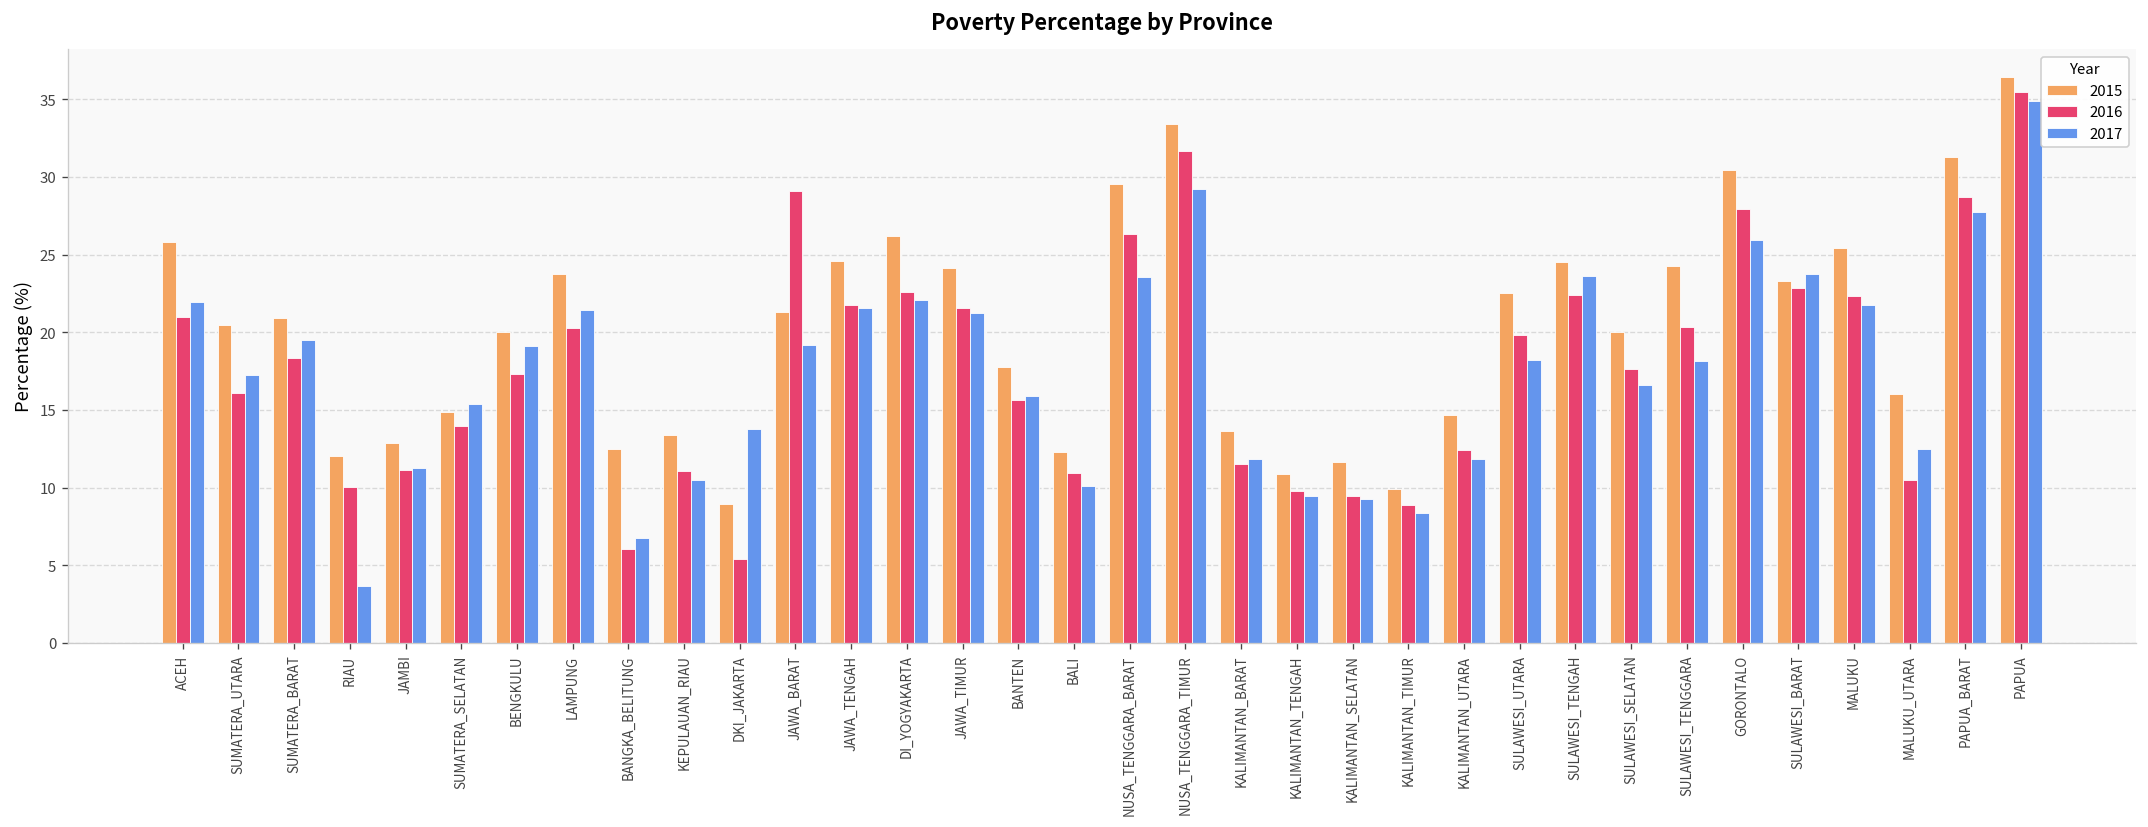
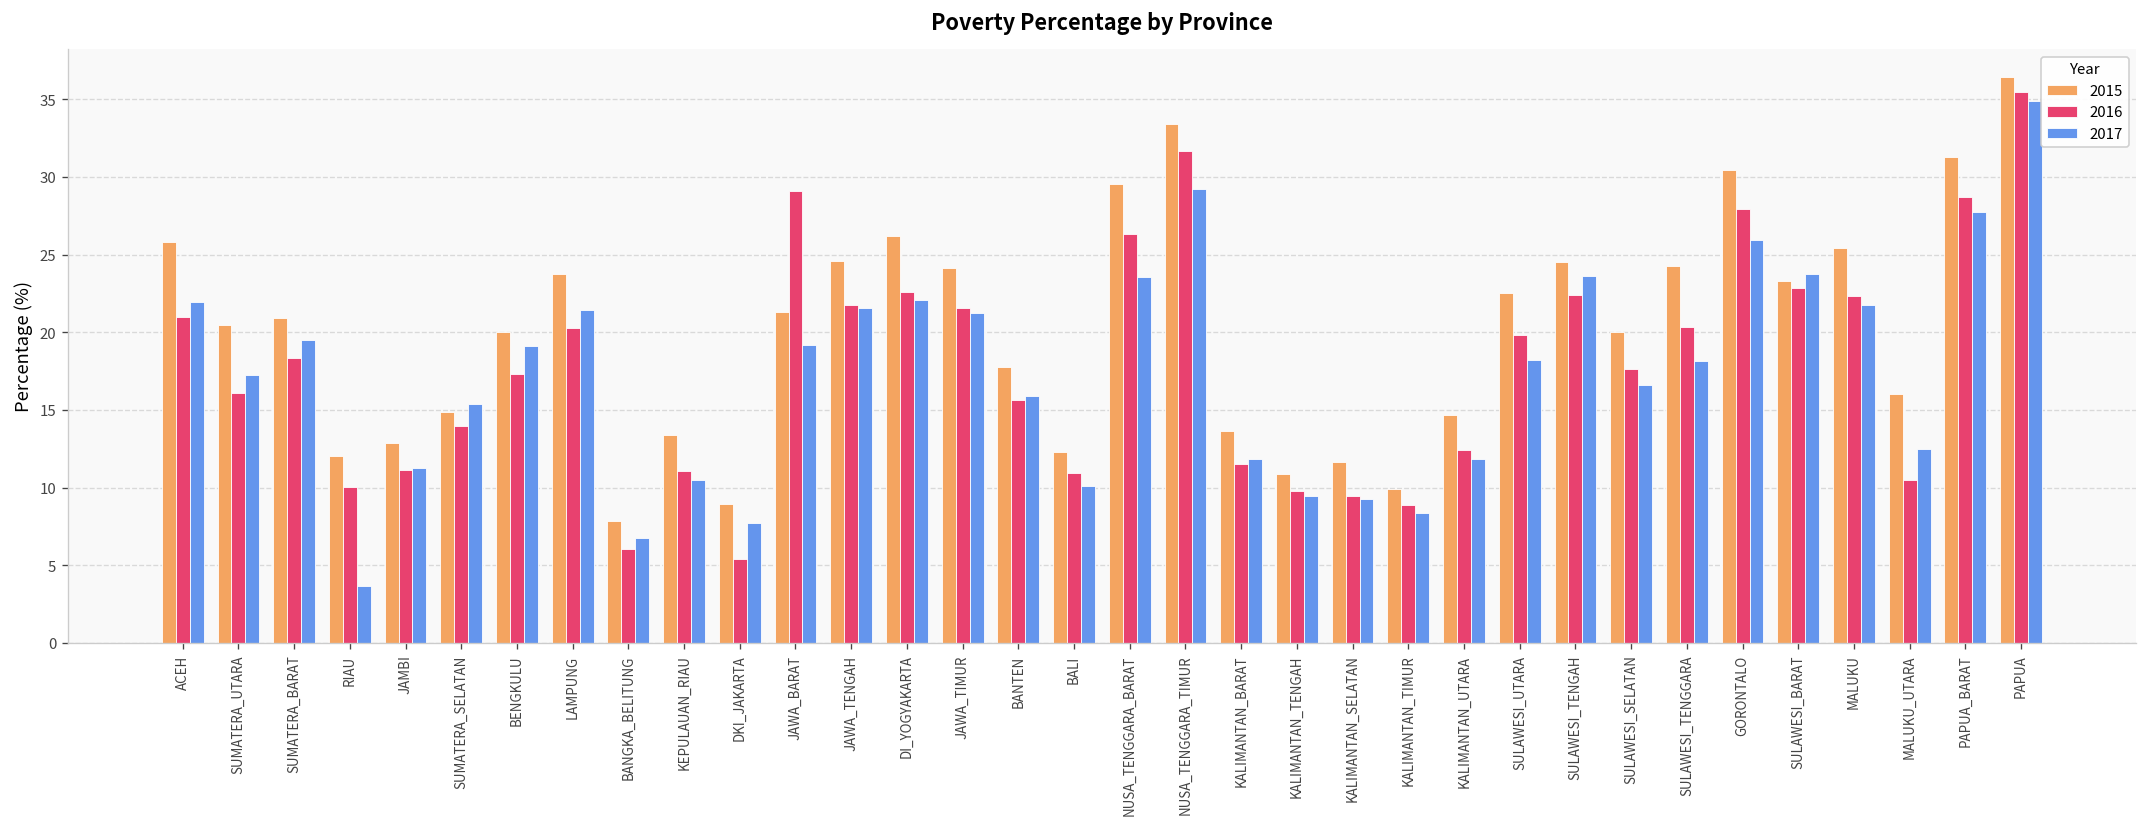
  {
    "2015": {
      "ACEH": 25.8,
      "SUMATERA_UTARA": 20.5,
      "SUMATERA_BARAT": 20.9,
      "RIAU": 12.1,
      "JAMBI": 12.9,
      "SUMATERA_SELATAN": 14.9,
      "BENGKULU": 20.0,
      "LAMPUNG": 23.7,
-     "BANGKA_BELITUNG": 12.5,
+     "BANGKA_BELITUNG": 7.9,
      "KEPULAUAN_RIAU": 13.4,
      "DKI_JAKARTA": 8.9,
      "JAWA_BARAT": 21.3,
      "JAWA_TENGAH": 24.6,
      "DI_YOGYAKARTA": 26.2,
      "JAWA_TIMUR": 24.2,
      "BANTEN": 17.8,
      "BALI": 12.3,
      "NUSA_TENGGARA_BARAT": 29.6,
      "NUSA_TENGGARA_TIMUR": 33.4,
      "KALIMANTAN_BARAT": 13.6,
      "KALIMANTAN_TENGAH": 10.9,
      "KALIMANTAN_SELATAN": 11.7,
      "KALIMANTAN_TIMUR": 9.9,
      "KALIMANTAN_UTARA": 14.7,
      "SULAWESI_UTARA": 22.5,
      "SULAWESI_TENGAH": 24.5,
      "SULAWESI_SELATAN": 20.0,
      "SULAWESI_TENGGARA": 24.3,
      "GORONTALO": 30.5,
      "SULAWESI_BARAT": 23.3,
      "MALUKU": 25.5,
      "MALUKU_UTARA": 16.0,
      "PAPUA_BARAT": 31.3,
      "PAPUA": 36.4
    },
    "2016": {
      "ACEH": 21.0,
      "SUMATERA_UTARA": 16.1,
      "SUMATERA_BARAT": 18.3,
      "RIAU": 10.1,
      "JAMBI": 11.1,
      "SUMATERA_SELATAN": 14.0,
      "BENGKULU": 17.3,
      "LAMPUNG": 20.3,
      "BANGKA_BELITUNG": 6.0,
      "KEPULAUAN_RIAU": 11.1,
      "DKI_JAKARTA": 5.4,
      "JAWA_BARAT": 29.1,
      "JAWA_TENGAH": 21.7,
      "DI_YOGYAKARTA": 22.6,
      "JAWA_TIMUR": 21.6,
      "BANTEN": 15.6,
      "BALI": 10.9,
      "NUSA_TENGGARA_BARAT": 26.3,
      "NUSA_TENGGARA_TIMUR": 31.7,
      "KALIMANTAN_BARAT": 11.5,
      "KALIMANTAN_TENGAH": 9.8,
      "KALIMANTAN_SELATAN": 9.5,
      "KALIMANTAN_TIMUR": 8.9,
      "KALIMANTAN_UTARA": 12.4,
      "SULAWESI_UTARA": 19.8,
      "SULAWESI_TENGAH": 22.4,
      "SULAWESI_SELATAN": 17.6,
      "SULAWESI_TENGGARA": 20.3,
      "GORONTALO": 27.9,
      "SULAWESI_BARAT": 22.8,
      "MALUKU": 22.4,
      "MALUKU_UTARA": 10.5,
      "PAPUA_BARAT": 28.7,
      "PAPUA": 35.4
    },
    "2017": {
      "ACEH": 22.0,
      "SUMATERA_UTARA": 17.3,
      "SUMATERA_BARAT": 19.5,
      "RIAU": 3.7,
      "JAMBI": 11.3,
      "SUMATERA_SELATAN": 15.4,
      "BENGKULU": 19.1,
      "LAMPUNG": 21.4,
      "BANGKA_BELITUNG": 6.7,
      "KEPULAUAN_RIAU": 10.5,
-     "DKI_JAKARTA": 13.8,
+     "DKI_JAKARTA": 7.7,
      "JAWA_BARAT": 19.2,
      "JAWA_TENGAH": 21.6,
      "DI_YOGYAKARTA": 22.0,
      "JAWA_TIMUR": 21.2,
      "BANTEN": 15.9,
      "BALI": 10.1,
      "NUSA_TENGGARA_BARAT": 23.5,
      "NUSA_TENGGARA_TIMUR": 29.2,
      "KALIMANTAN_BARAT": 11.8,
      "KALIMANTAN_TENGAH": 9.4,
      "KALIMANTAN_SELATAN": 9.3,
      "KALIMANTAN_TIMUR": 8.4,
      "KALIMANTAN_UTARA": 11.9,
      "SULAWESI_UTARA": 18.2,
      "SULAWESI_TENGAH": 23.6,
      "SULAWESI_SELATAN": 16.6,
      "SULAWESI_TENGGARA": 18.2,
      "GORONTALO": 25.9,
      "SULAWESI_BARAT": 23.7,
      "MALUKU": 21.7,
      "MALUKU_UTARA": 12.5,
      "PAPUA_BARAT": 27.7,
      "PAPUA": 34.9
    }
  }
